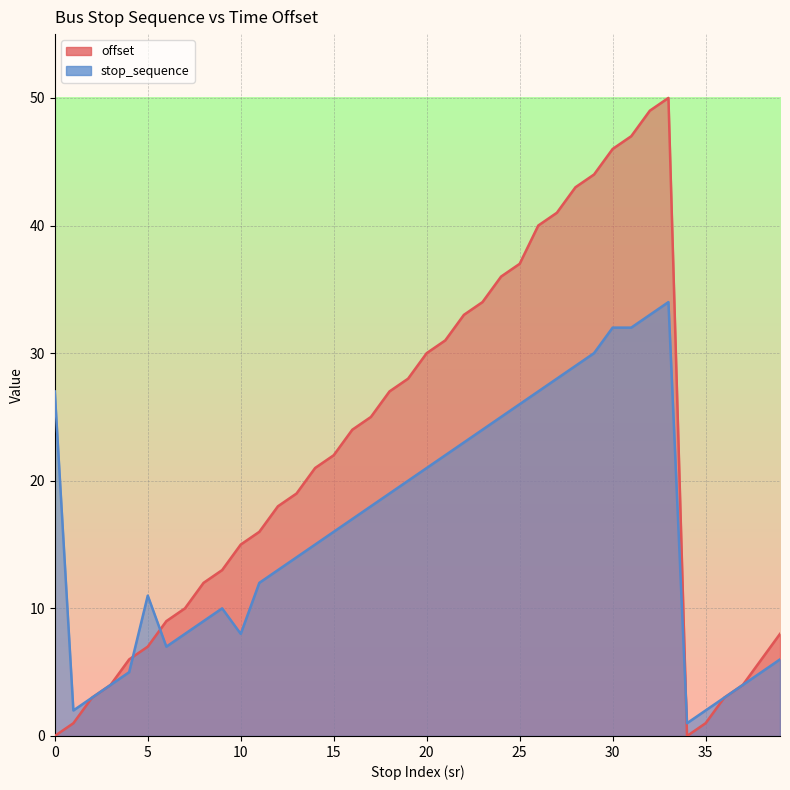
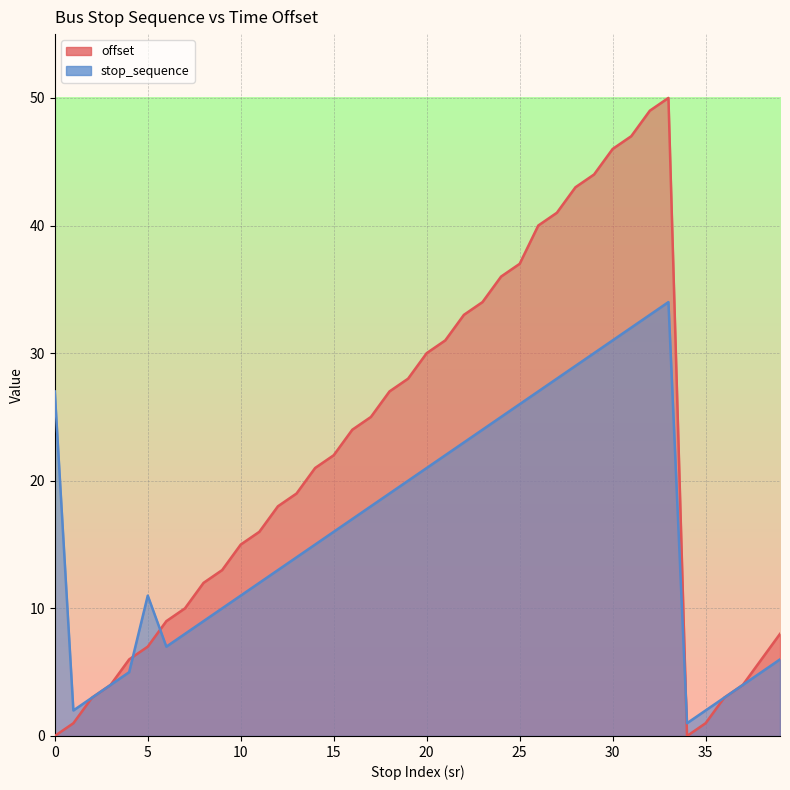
  {
    "offset": {
      "0": 0,
      "5": 7,
      "10": 15,
      "15": 22,
      "20": 30,
      "25": 37,
      "30": 46,
      "35": 1
    },
    "stop_sequence": {
      "0": 27,
      "5": 11,
-     "10": 8,
+     "10": 11,
      "15": 16,
      "20": 21,
      "25": 26,
-     "30": 32,
+     "30": 31,
      "35": 2
    }
  }
